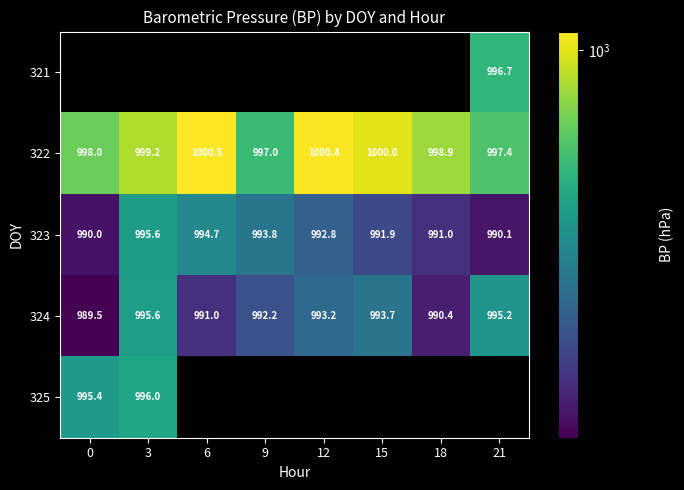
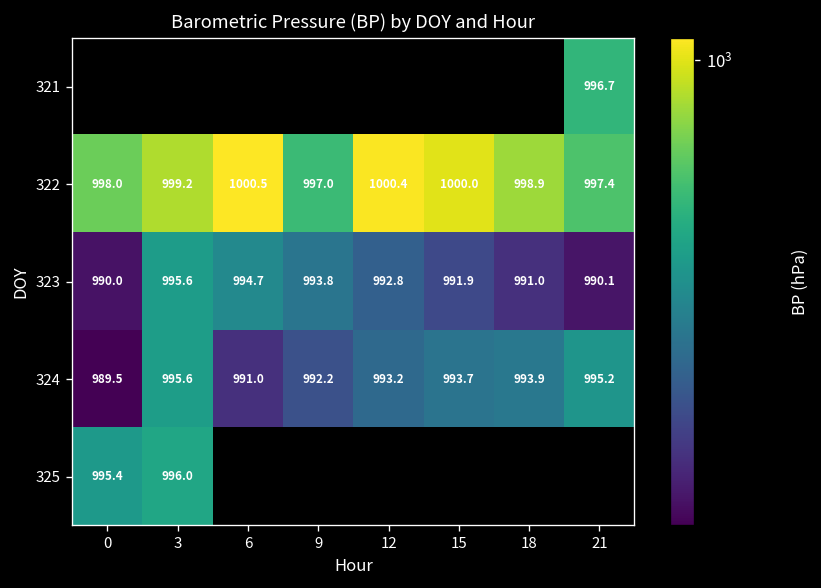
  {
    "321": {
      "21": 996.7
    },
    "322": {
      "0": 998.0,
      "3": 999.2,
      "6": 1000.5,
      "9": 997.0,
      "12": 1000.4,
      "15": 1000.0,
      "18": 998.9,
      "21": 997.4
    },
    "323": {
      "0": 990.0,
      "3": 995.6,
      "6": 994.7,
      "9": 993.8,
      "12": 992.8,
      "15": 991.9,
      "18": 991.0,
      "21": 990.1
    },
    "324": {
      "0": 989.5,
      "3": 995.6,
      "6": 991.0,
      "9": 992.2,
      "12": 993.2,
      "15": 993.7,
-     "18": 990.4,
+     "18": 993.9,
      "21": 995.2
    },
    "325": {
      "0": 995.4,
      "3": 996.0
    }
  }
